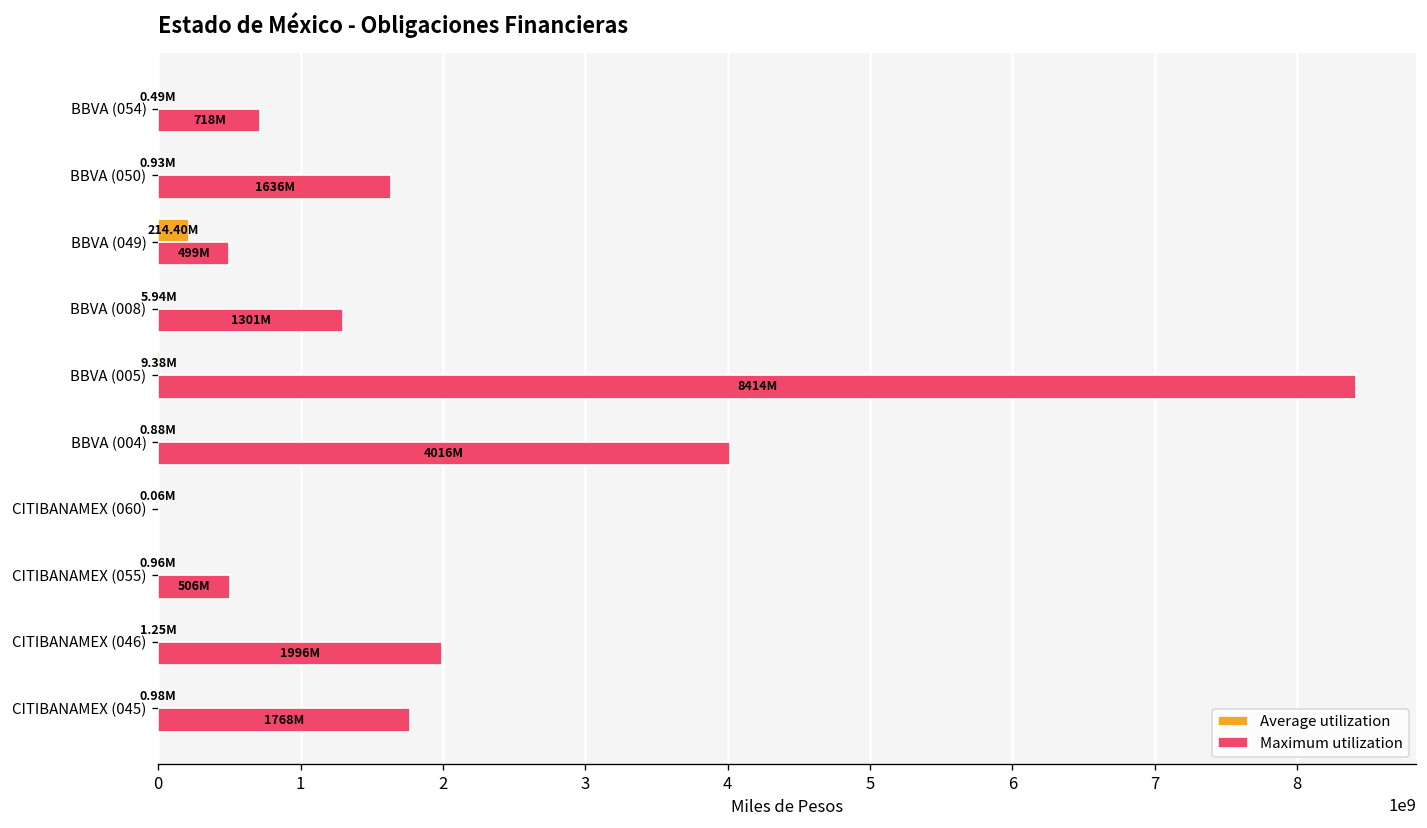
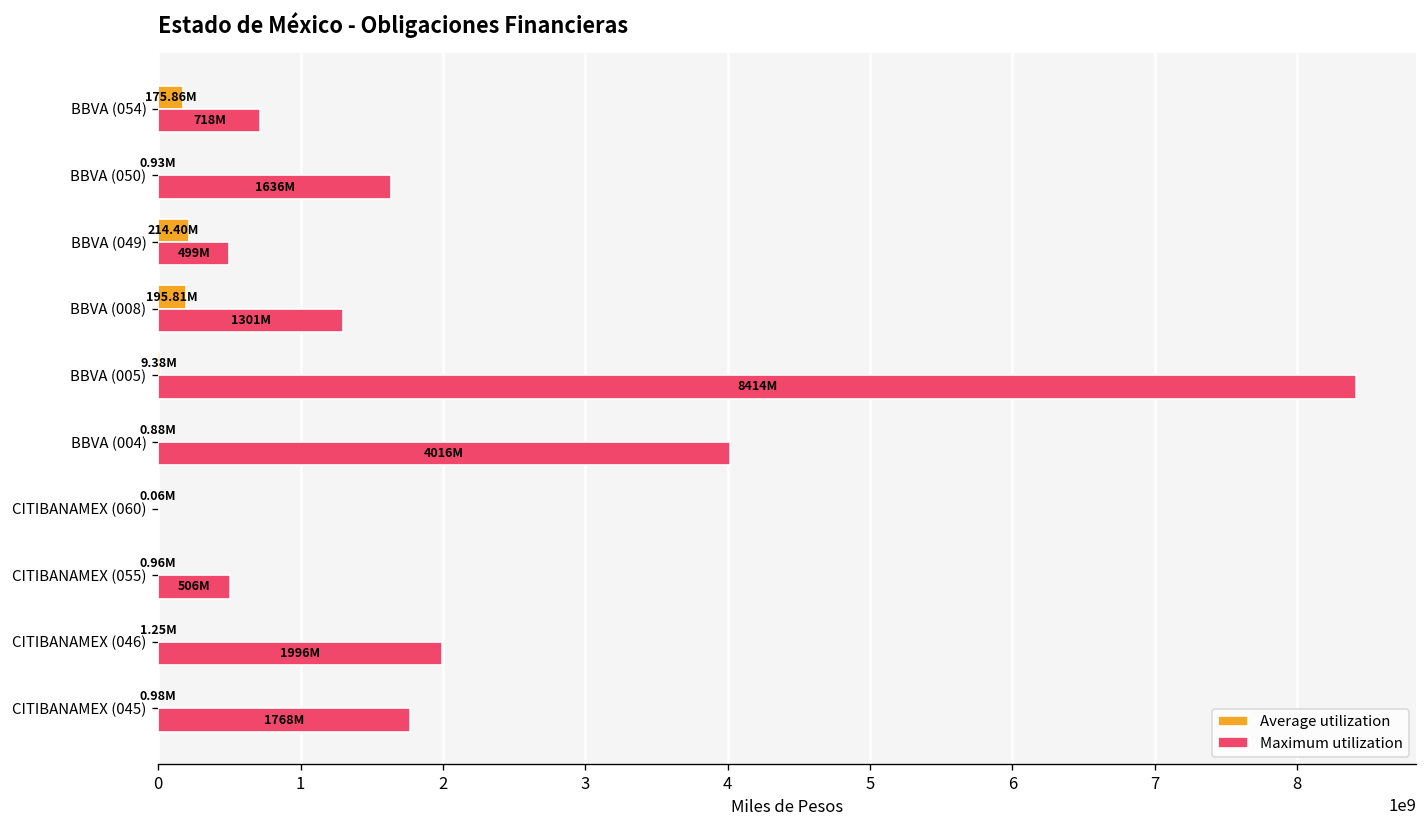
  {
    "Average utilization": {
-     "BBVA (054)": "0.49M",
+     "BBVA (054)": "175.86M",
      "BBVA (050)": "0.93M",
      "BBVA (049)": "214.40M",
-     "BBVA (008)": "5.94M",
+     "BBVA (008)": "195.81M",
      "BBVA (005)": "9.38M",
      "BBVA (004)": "0.88M",
      "CITIBANAMEX (060)": "0.06M",
      "CITIBANAMEX (055)": "0.96M",
      "CITIBANAMEX (046)": "1.25M",
      "CITIBANAMEX (045)": "0.98M"
    },
    "Maximum utilization": {
      "BBVA (054)": "718M",
      "BBVA (050)": "1636M",
      "BBVA (049)": "499M",
      "BBVA (008)": "1301M",
      "BBVA (005)": "8414M",
      "BBVA (004)": "4016M",
      "CITIBANAMEX (055)": "506M",
      "CITIBANAMEX (046)": "1996M",
      "CITIBANAMEX (045)": "1768M"
    }
  }
